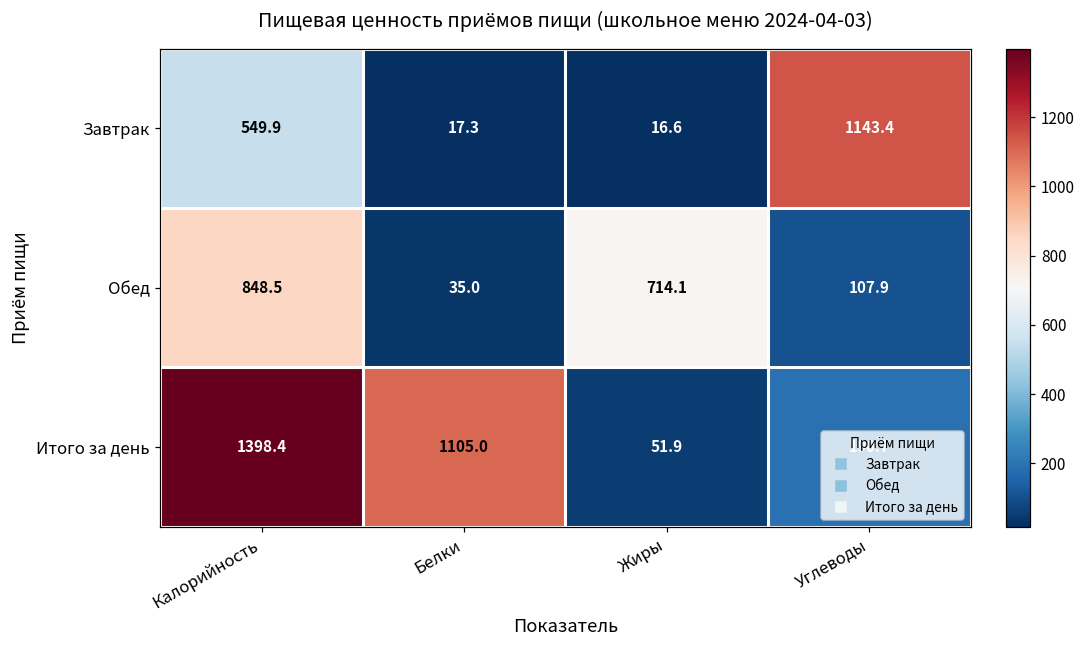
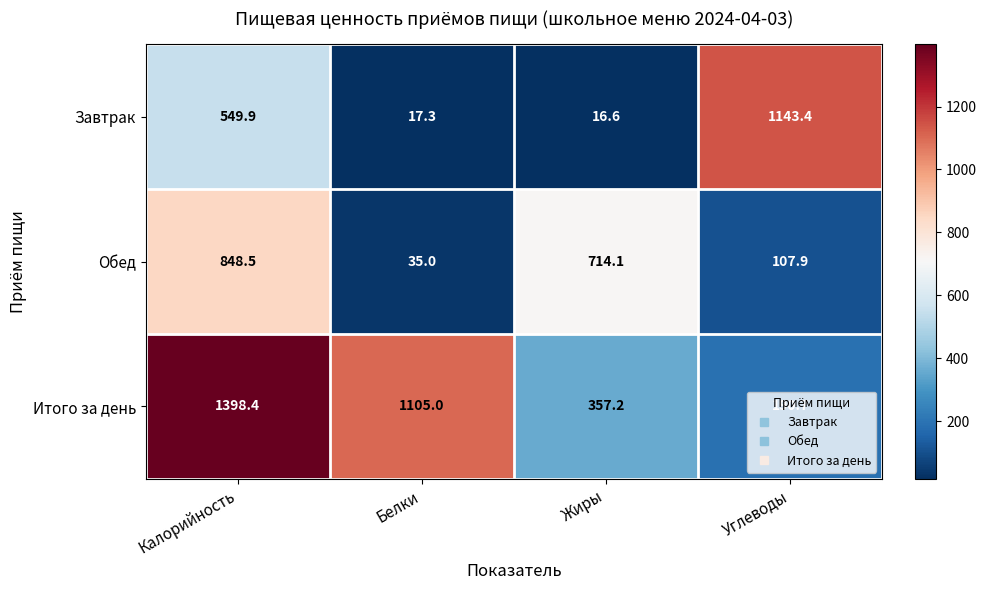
  {
    "Завтрак": {
      "Калорийность": 549.9,
      "Белки": 17.3,
      "Жиры": 16.6,
      "Углеводы": 1143.4
    },
    "Обед": {
      "Калорийность": 848.5,
      "Белки": 35.0,
      "Жиры": 714.1,
      "Углеводы": 107.9
    },
    "Итого за день": {
      "Калорийность": 1398.4,
      "Белки": 1105.0,
-     "Жиры": 51.9
+     "Жиры": 357.2
    }
  }
